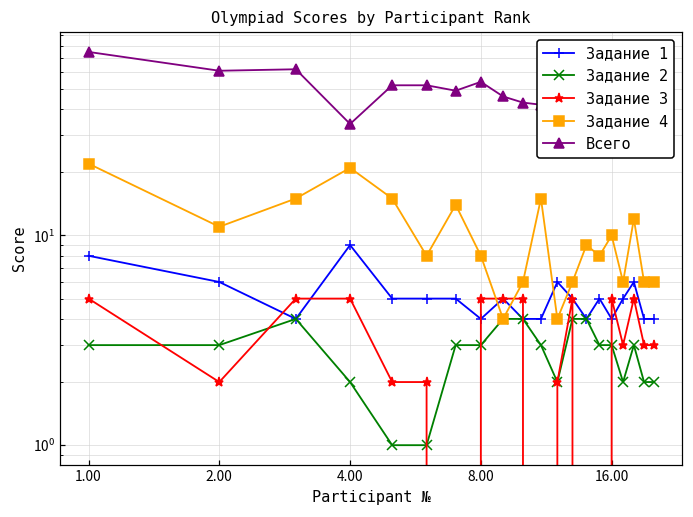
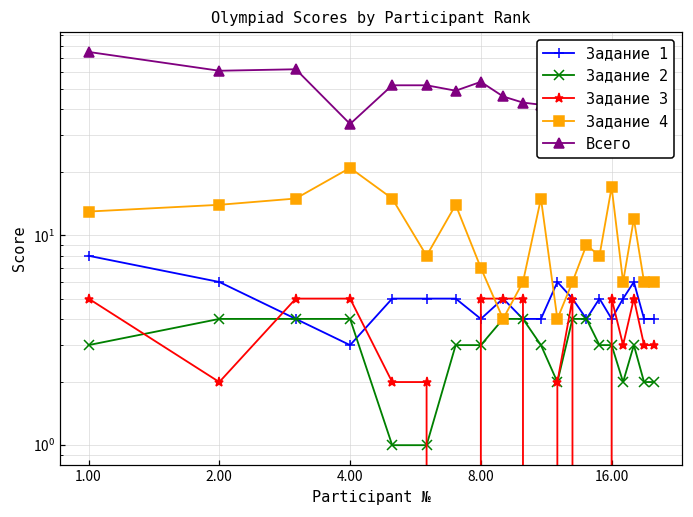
  {
    "Задание 1": {
      "1.00": 8,
      "2.00": 6,
-     "4.00": 9,
+     "4.00": 3,
      "8.00": 4,
      "16.00": 4
    },
    "Задание 2": {
      "1.00": 3,
-     "2.00": 3,
-     "4.00": 2,
+     "2.00": 4,
+     "4.00": 4,
      "8.00": 3,
      "16.00": 3
    },
    "Задание 3": {
      "1.00": 5,
      "2.00": 2,
      "4.00": 5,
      "8.00": 5,
      "16.00": 5
    },
    "Задание 4": {
-     "1.00": 22,
-     "2.00": 11,
+     "1.00": 13,
+     "2.00": 14,
      "4.00": 21,
-     "8.00": 8,
-     "16.00": 10
+     "8.00": 7,
+     "16.00": 17
    },
    "Всего": {
      "1.00": 75,
      "2.00": 61,
      "4.00": 34,
      "8.00": 54
    }
  }
